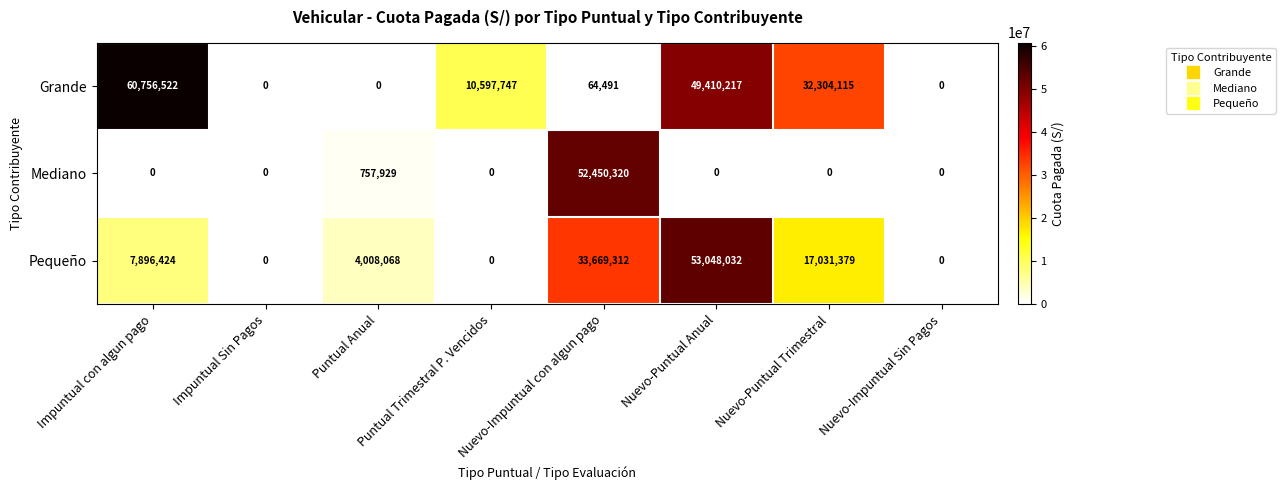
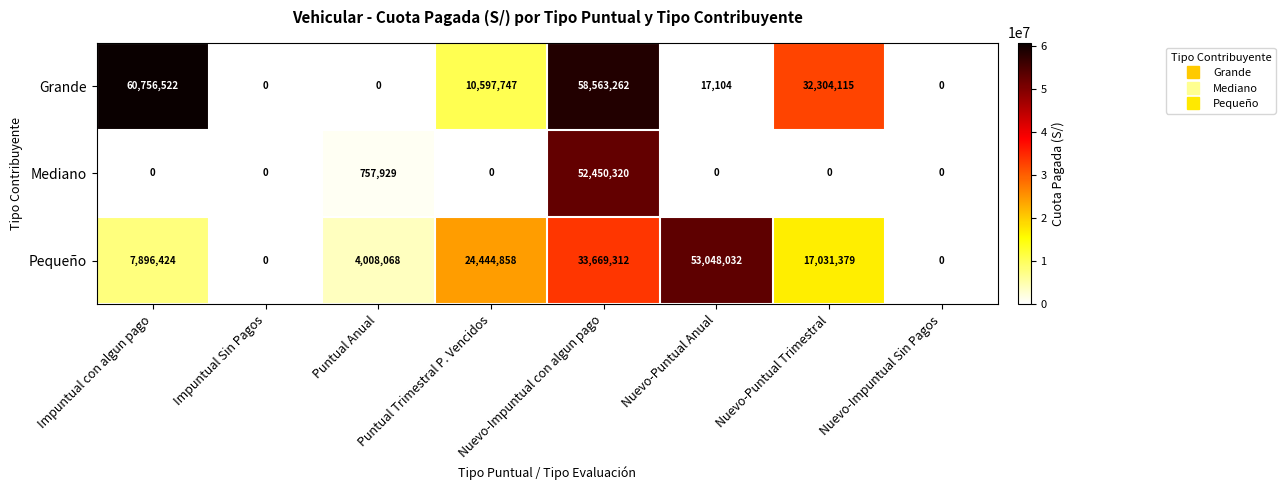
  {
    "Grande": {
      "Impuntual con algun pago": "60,756,522",
      "Impuntual Sin Pagos": "0",
      "Puntual Anual": "0",
      "Puntual Trimestral P. Vencidos": "10,597,747",
-     "Nuevo-Impuntual con algun pago": "64,491",
-     "Nuevo-Puntual Anual": "49,410,217",
+     "Nuevo-Impuntual con algun pago": "58,563,262",
+     "Nuevo-Puntual Anual": "17,104",
      "Nuevo-Puntual Trimestral": "32,304,115",
      "Nuevo-Impuntual Sin Pagos": "0"
    },
    "Mediano": {
      "Impuntual con algun pago": "0",
      "Impuntual Sin Pagos": "0",
      "Puntual Anual": "757,929",
      "Puntual Trimestral P. Vencidos": "0",
      "Nuevo-Impuntual con algun pago": "52,450,320",
      "Nuevo-Puntual Anual": "0",
      "Nuevo-Puntual Trimestral": "0",
      "Nuevo-Impuntual Sin Pagos": "0"
    },
    "Pequeño": {
      "Impuntual con algun pago": "7,896,424",
      "Impuntual Sin Pagos": "0",
      "Puntual Anual": "4,008,068",
-     "Puntual Trimestral P. Vencidos": "0",
+     "Puntual Trimestral P. Vencidos": "24,444,858",
      "Nuevo-Impuntual con algun pago": "33,669,312",
      "Nuevo-Puntual Anual": "53,048,032",
      "Nuevo-Puntual Trimestral": "17,031,379",
      "Nuevo-Impuntual Sin Pagos": "0"
    }
  }
